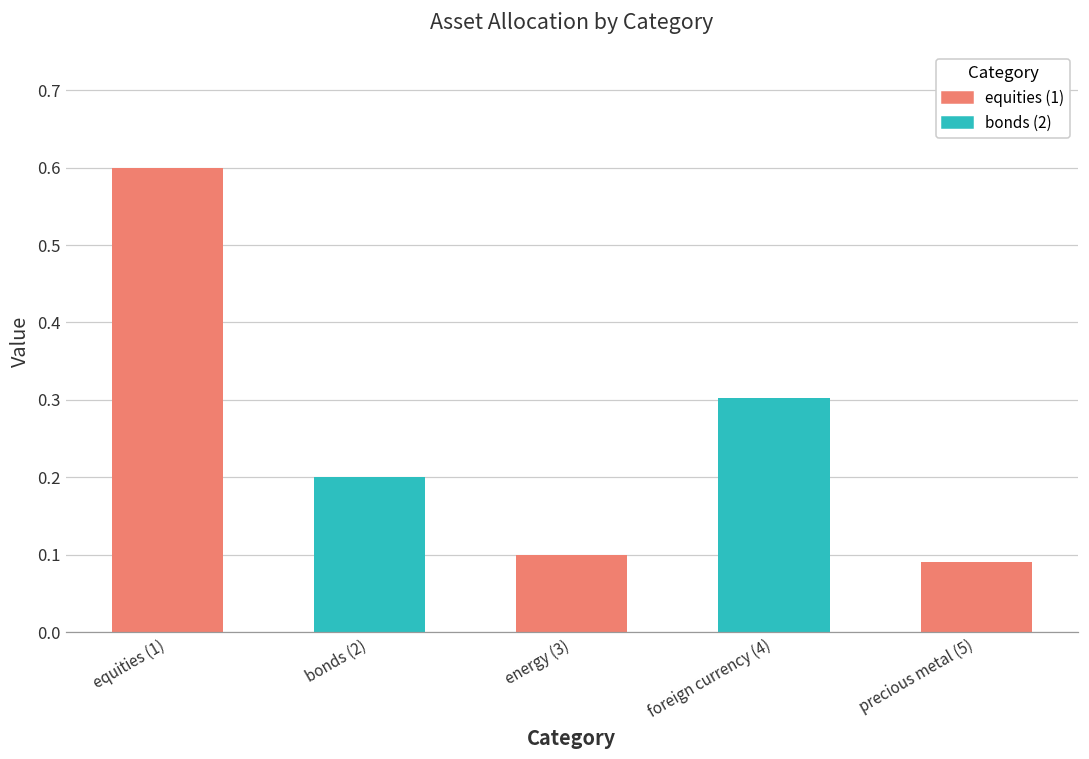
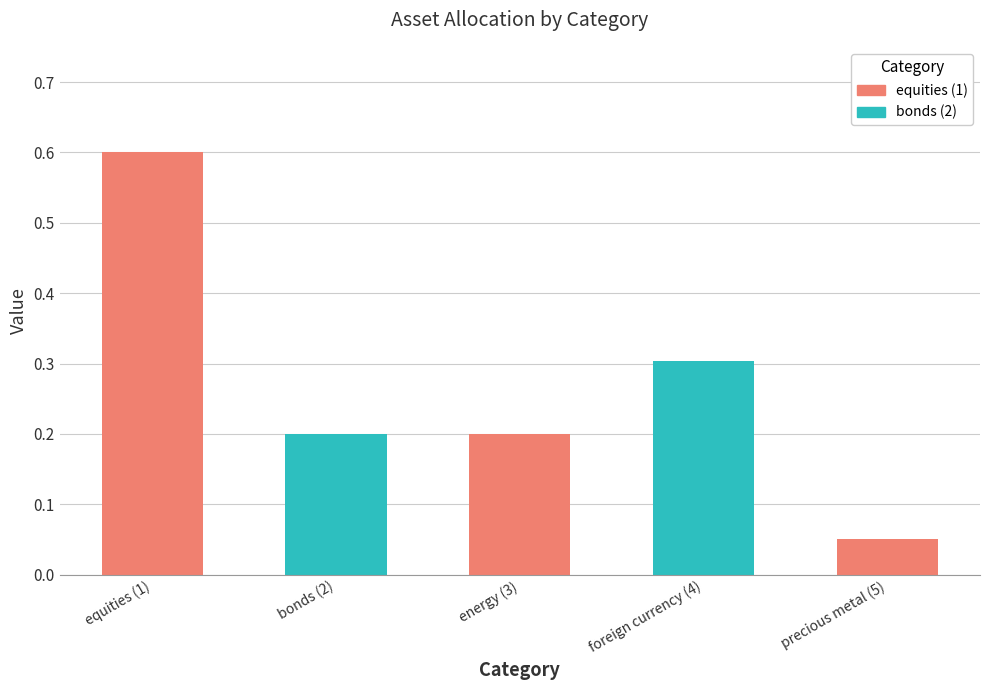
  {
    "equities (1)": 0.60,
    "bonds (2)": 0.20,
-   "energy (3)": 0.1,
+   "energy (3)": 0.2,
    "foreign currency (4)": 0.30,
-   "precious metal (5)": 0.09
+   "precious metal (5)": 0.05
  }
